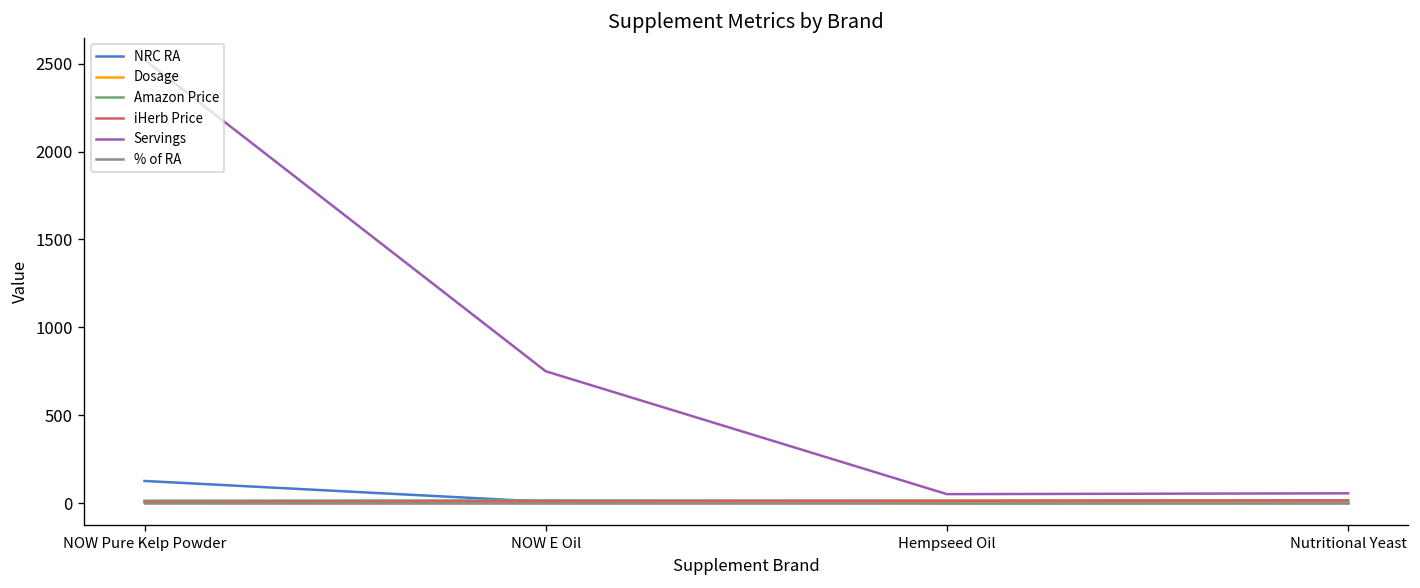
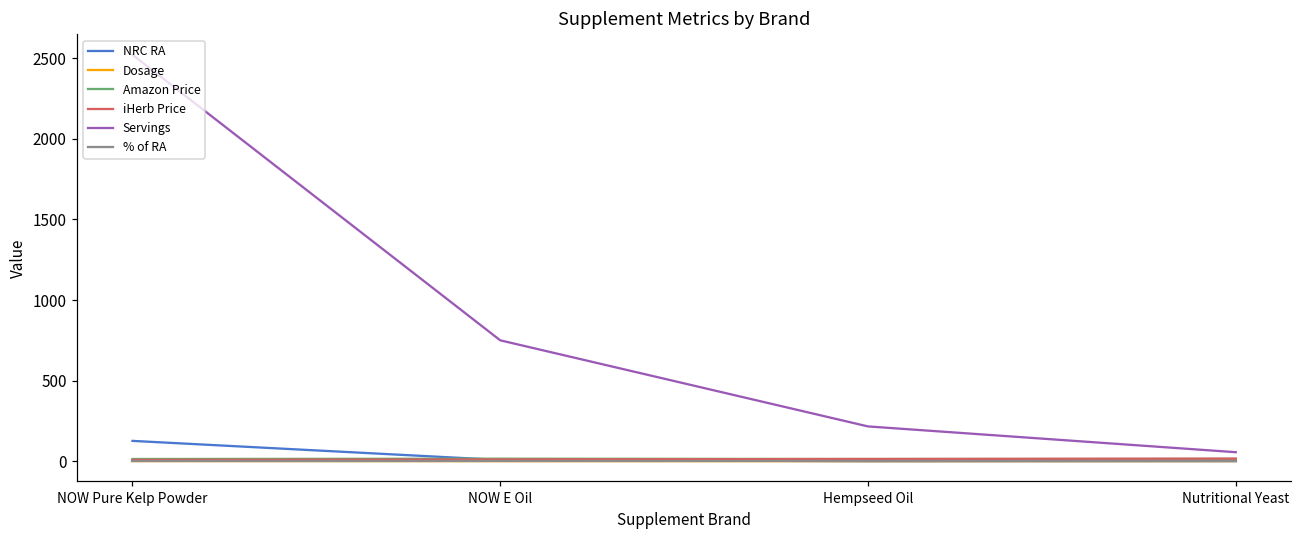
  {
    "NRC RA": {
      "NOW Pure Kelp Powder": 130
    },
    "Servings": {
      "NOW E Oil": 750,
-     "Hempseed Oil": 50,
+     "Hempseed Oil": 220,
      "Nutritional Yeast": 60
    }
  }
